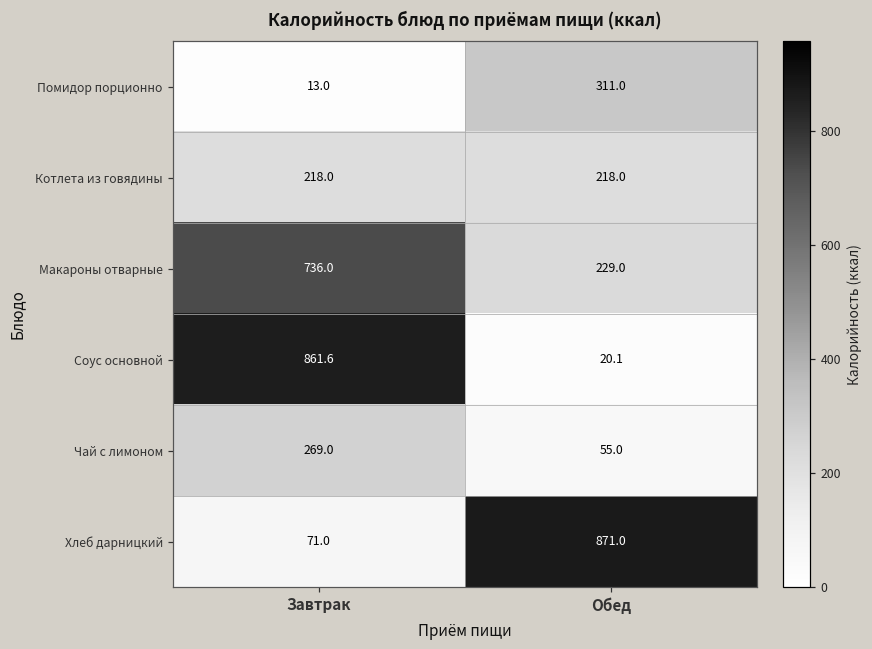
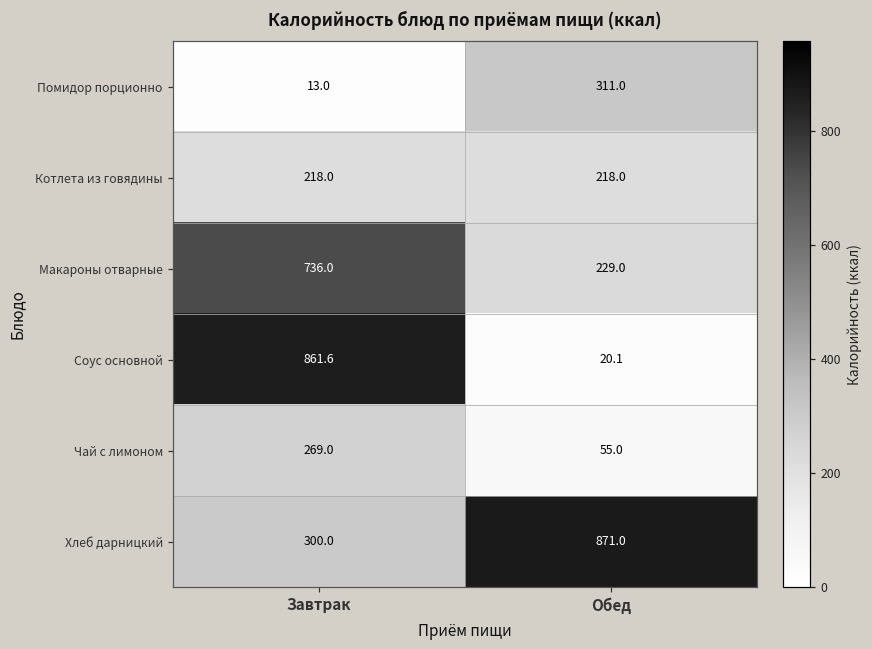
  {
    "Помидор порционно": {
      "Завтрак": 13.0,
      "Обед": 311.0
    },
    "Котлета из говядины": {
      "Завтрак": 218.0,
      "Обед": 218.0
    },
    "Макароны отварные": {
      "Завтрак": 736.0,
      "Обед": 229.0
    },
    "Соус основной": {
      "Завтрак": 861.6,
      "Обед": 20.1
    },
    "Чай с лимоном": {
      "Завтрак": 269.0,
      "Обед": 55.0
    },
    "Хлеб дарницкий": {
-     "Завтрак": 71.0,
+     "Завтрак": 300.0,
      "Обед": 871.0
    }
  }
